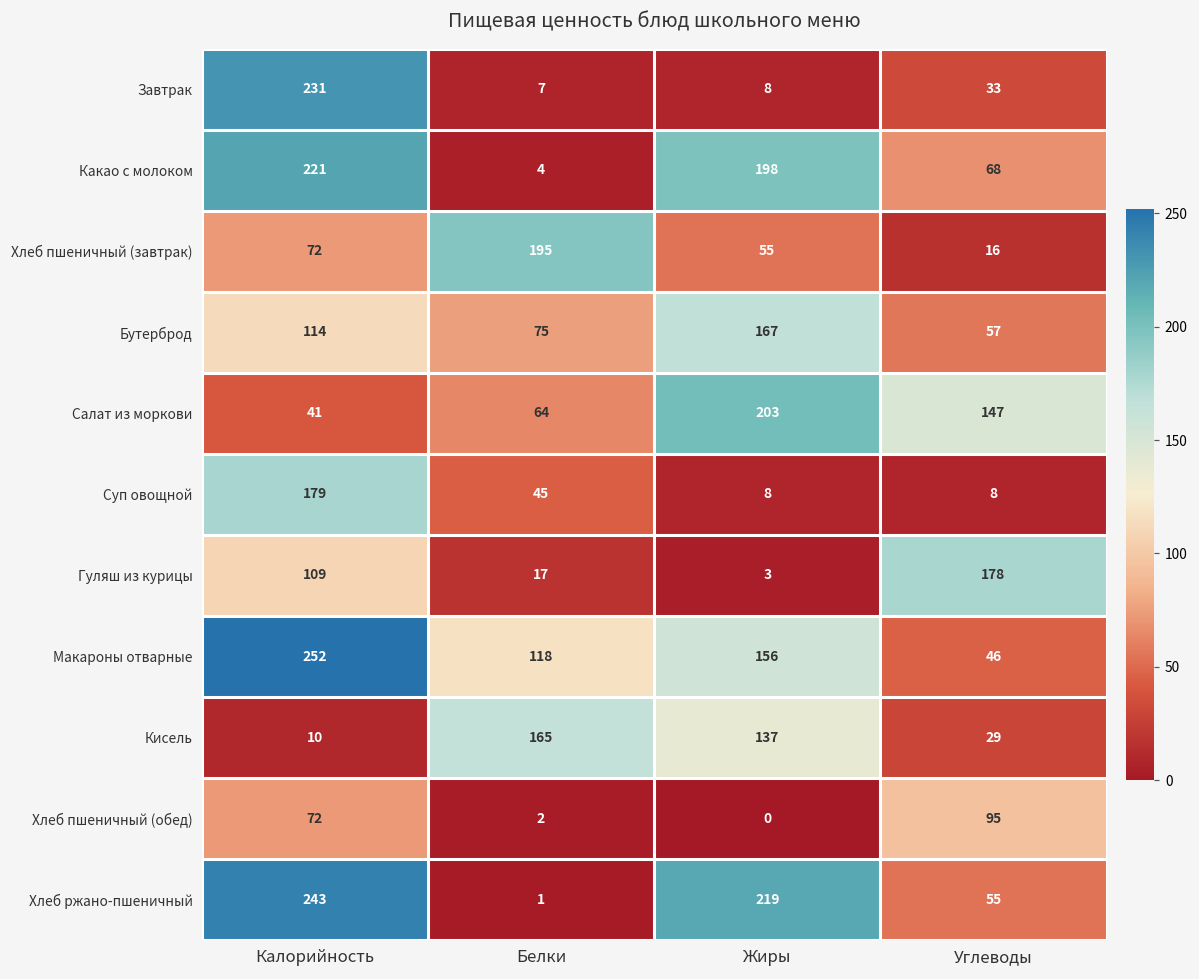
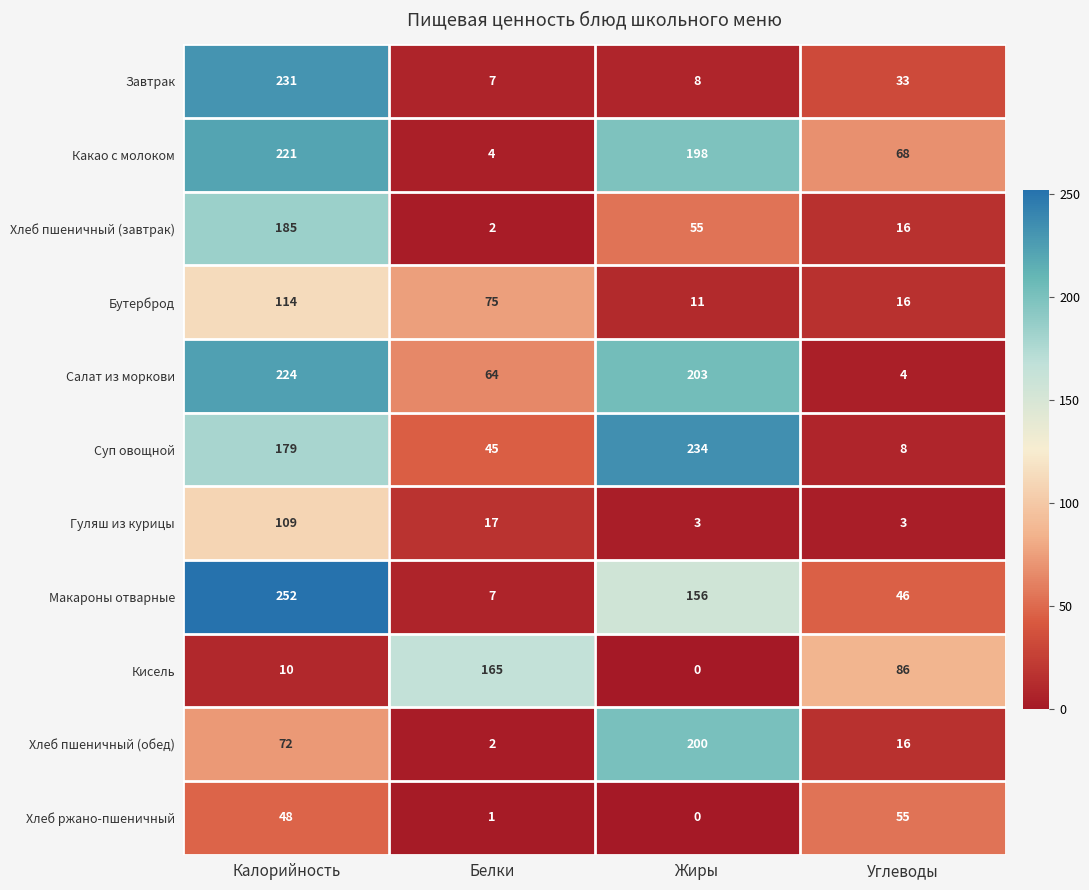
  {
    "Завтрак": {
      "Калорийность": 231,
      "Белки": 7,
      "Жиры": 8,
      "Углеводы": 33
    },
    "Какао с молоком": {
      "Калорийность": 221,
      "Белки": 4,
      "Жиры": 198,
      "Углеводы": 68
    },
    "Хлеб пшеничный (завтрак)": {
-     "Калорийность": 72,
-     "Белки": 195,
+     "Калорийность": 185,
+     "Белки": 2,
      "Жиры": 55,
      "Углеводы": 16
    },
    "Бутерброд": {
      "Калорийность": 114,
      "Белки": 75,
-     "Жиры": 167,
-     "Углеводы": 57
+     "Жиры": 11,
+     "Углеводы": 16
    },
    "Салат из моркови": {
-     "Калорийность": 41,
+     "Калорийность": 224,
      "Белки": 64,
      "Жиры": 203,
-     "Углеводы": 147
+     "Углеводы": 4
    },
    "Суп овощной": {
      "Калорийность": 179,
      "Белки": 45,
-     "Жиры": 8,
+     "Жиры": 234,
      "Углеводы": 8
    },
    "Гуляш из курицы": {
      "Калорийность": 109,
      "Белки": 17,
      "Жиры": 3,
-     "Углеводы": 178
+     "Углеводы": 3
    },
    "Макароны отварные": {
      "Калорийность": 252,
-     "Белки": 118,
+     "Белки": 7,
      "Жиры": 156,
      "Углеводы": 46
    },
    "Кисель": {
      "Калорийность": 10,
      "Белки": 165,
-     "Жиры": 137,
-     "Углеводы": 29
+     "Жиры": 0,
+     "Углеводы": 86
    },
    "Хлеб пшеничный (обед)": {
      "Калорийность": 72,
      "Белки": 2,
-     "Жиры": 0,
-     "Углеводы": 95
+     "Жиры": 200,
+     "Углеводы": 16
    },
    "Хлеб ржано-пшеничный": {
-     "Калорийность": 243,
+     "Калорийность": 48,
      "Белки": 1,
-     "Жиры": 219,
+     "Жиры": 0,
      "Углеводы": 55
    }
  }
